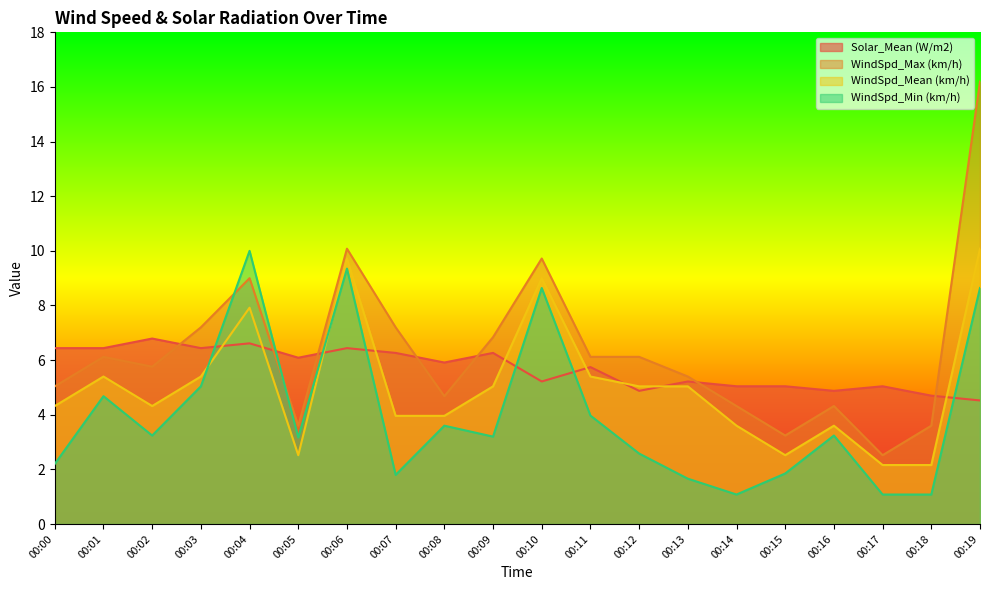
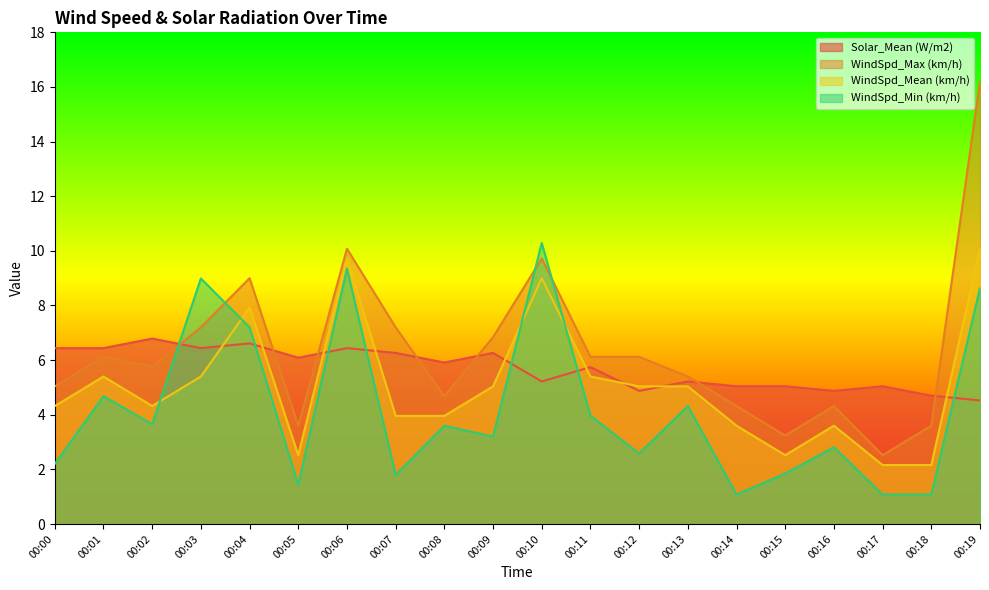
  {
    "WindSpd_Min (km/h)": {
      "00:00": 2.2,
      "00:01": 4.7,
-     "00:02": 3.2,
-     "00:03": 5.0,
-     "00:04": 10.0,
-     "00:05": 3.2,
+     "00:02": 3.7,
+     "00:03": 9.0,
+     "00:04": 7.2,
+     "00:05": 1.4,
      "00:06": 9.4,
      "00:07": 1.8,
      "00:08": 3.6,
      "00:09": 3.2,
-     "00:10": 8.6,
+     "00:10": 10.3,
      "00:11": 4.0,
      "00:12": 2.6,
-     "00:13": 1.7,
+     "00:13": 4.3,
      "00:14": 1.1,
      "00:15": 1.9,
-     "00:16": 3.2,
+     "00:16": 2.8,
      "00:17": 1.1,
      "00:18": 1.1,
      "00:19": 8.6
    }
  }
